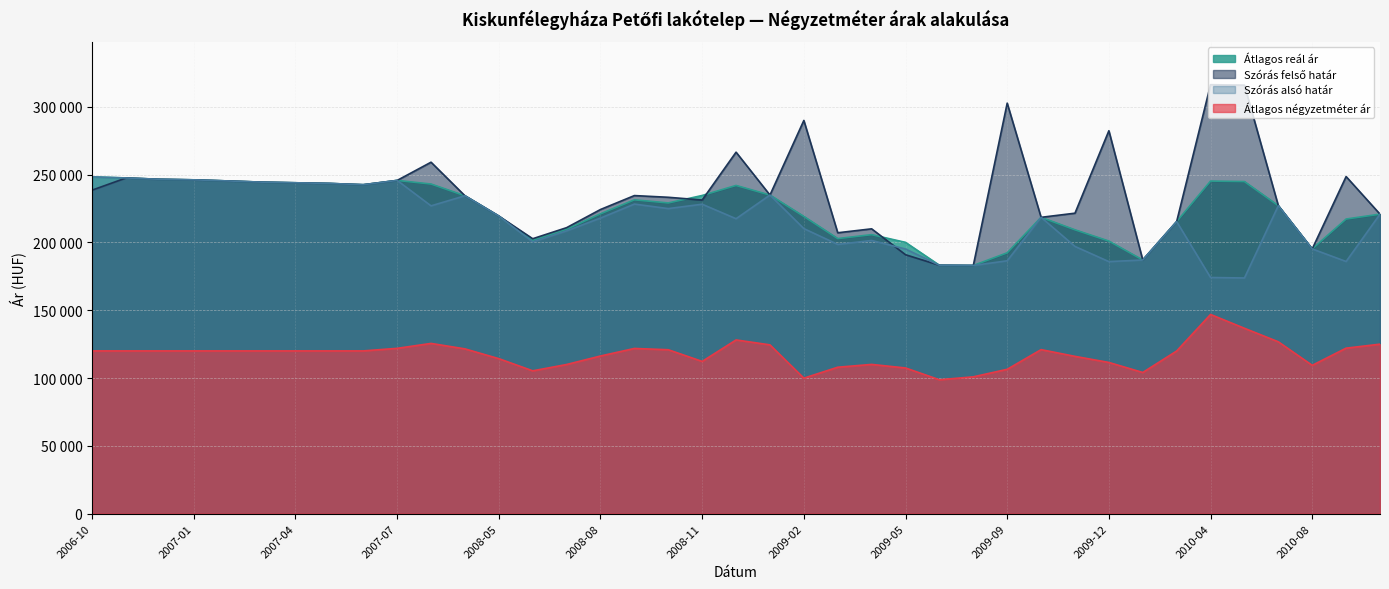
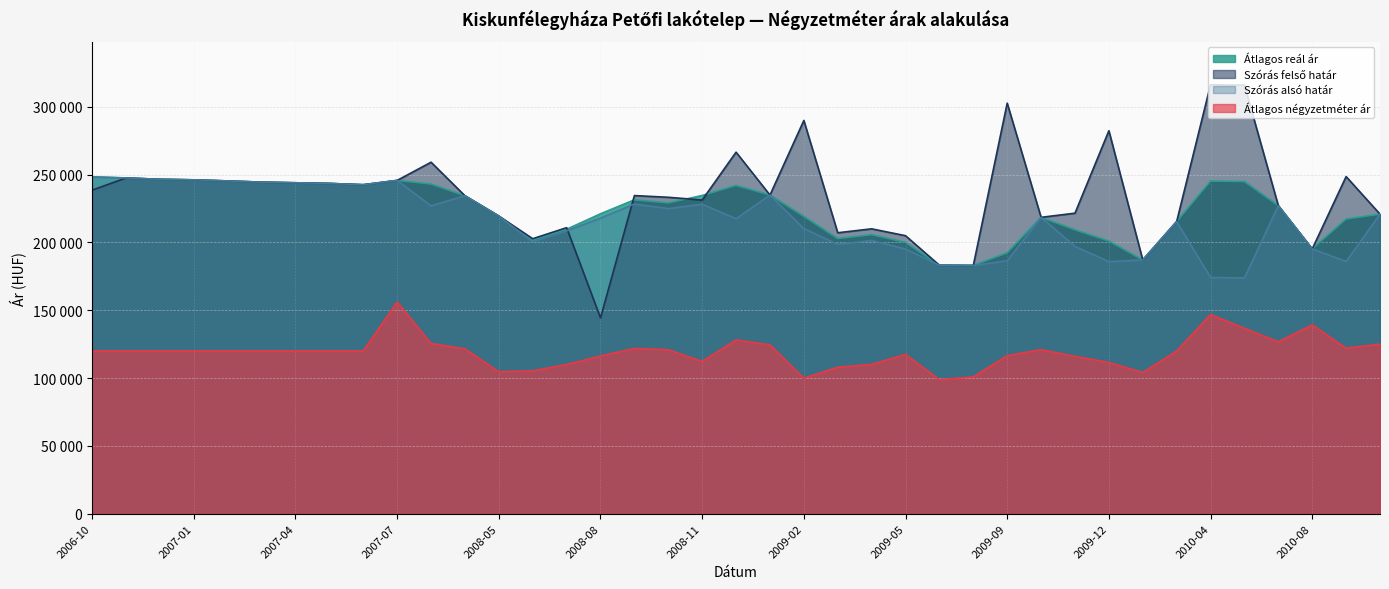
  {
    "Szórás felső határ": {
      "2006-10": 239000,
-     "2008-08": 224000,
+     "2008-08": 144000,
      "2008-11": 231000,
      "2009-02": 290000,
-     "2009-05": 191000,
+     "2009-05": 205000,
      "2009-09": 303000,
      "2009-12": 282000
    },
    "Átlagos négyzetméter ár": {
      "2006-10": 120000,
      "2007-01": 120000,
      "2007-04": 120000,
-     "2007-07": 122000,
-     "2008-05": 114000,
+     "2007-07": 156000,
+     "2008-05": 105000,
      "2008-08": 116000,
      "2008-11": 112000,
      "2009-02": 100000,
-     "2009-05": 107000,
-     "2009-09": 106000,
+     "2009-05": 117000,
+     "2009-09": 116000,
      "2009-12": 111000,
      "2010-04": 147000,
-     "2010-08": 109000
+     "2010-08": 139000
    }
  }
